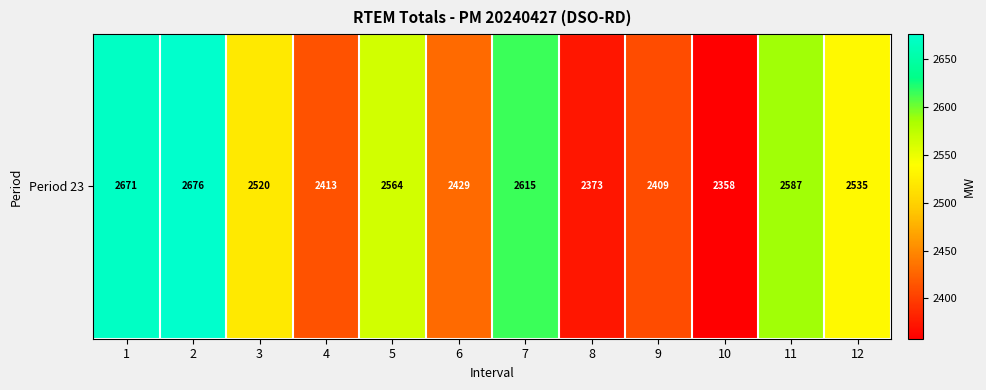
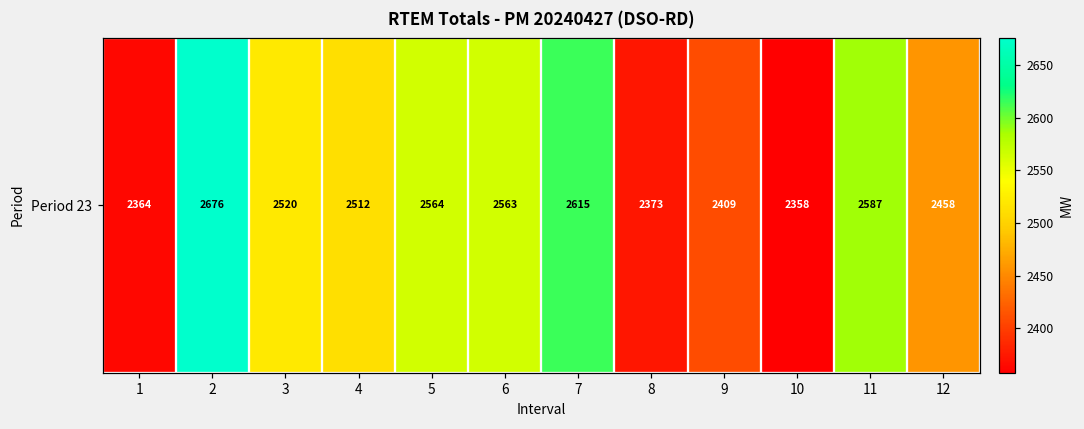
  {
    "Period 23": {
-     "1": 2671,
+     "1": 2364,
      "2": 2676,
      "3": 2520,
-     "4": 2413,
+     "4": 2512,
      "5": 2564,
-     "6": 2429,
+     "6": 2563,
      "7": 2615,
      "8": 2373,
      "9": 2409,
      "10": 2358,
      "11": 2587,
-     "12": 2535
+     "12": 2458
    }
  }
